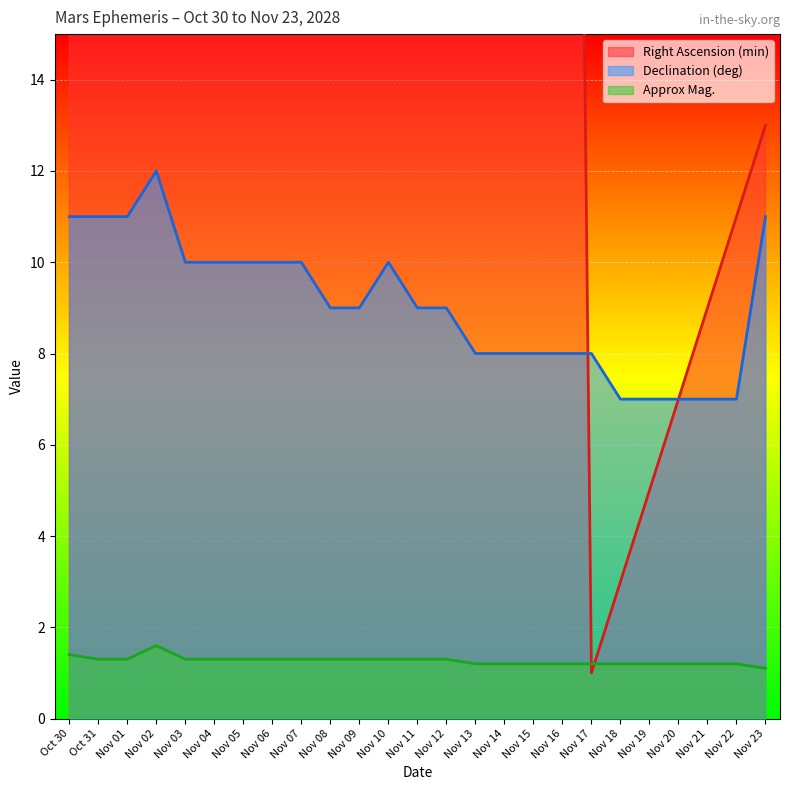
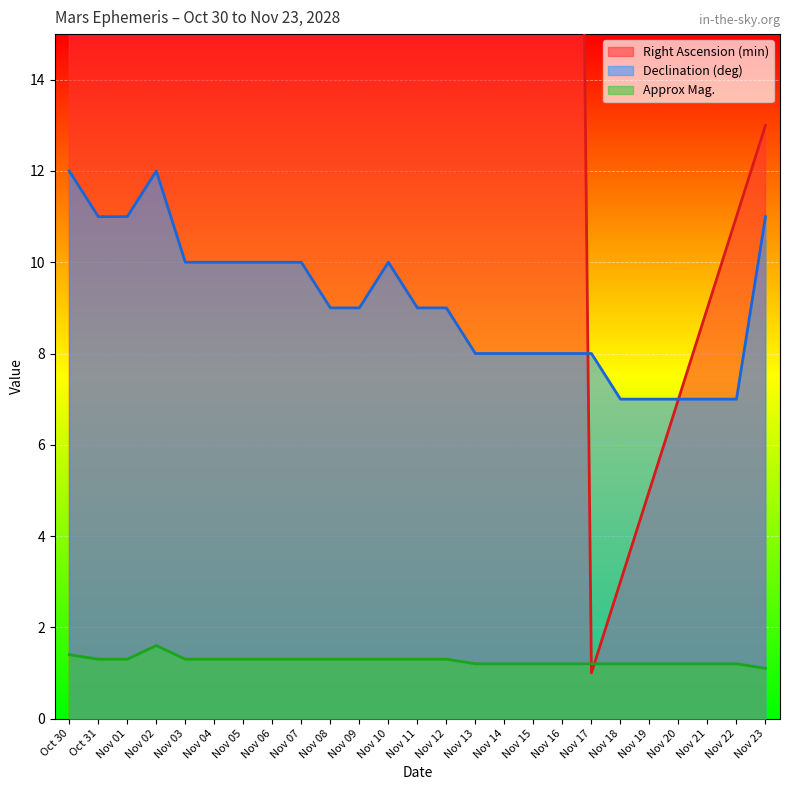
  {
    "Right Ascension (min)": {
      "Nov 17": 1,
      "Nov 18": 3,
      "Nov 19": 5,
      "Nov 21": 9,
      "Nov 22": 11,
      "Nov 23": 13
    },
    "Declination (deg)": {
-     "Oct 30": 11,
+     "Oct 30": 12,
      "Oct 31": 11,
      "Nov 01": 11,
      "Nov 02": 12,
      "Nov 03": 10,
      "Nov 04": 10,
      "Nov 05": 10,
      "Nov 06": 10,
      "Nov 07": 10,
      "Nov 08": 9,
      "Nov 09": 9,
      "Nov 10": 10,
      "Nov 11": 9,
      "Nov 12": 9,
      "Nov 13": 8,
      "Nov 14": 8,
      "Nov 15": 8,
      "Nov 16": 8,
      "Nov 17": 8,
      "Nov 18": 7,
      "Nov 19": 7,
      "Nov 21": 7,
      "Nov 22": 7,
      "Nov 23": 11
    },
    "Approx Mag.": {
      "Oct 30": 1.4,
      "Oct 31": 1.3,
      "Nov 01": 1.3,
      "Nov 02": 1.6,
      "Nov 03": 1.3,
      "Nov 04": 1.3,
      "Nov 05": 1.3,
      "Nov 06": 1.3,
      "Nov 07": 1.3,
      "Nov 08": 1.3,
      "Nov 09": 1.3,
      "Nov 10": 1.3,
      "Nov 11": 1.3,
      "Nov 12": 1.3,
      "Nov 13": 1.2,
      "Nov 14": 1.2,
      "Nov 15": 1.2,
      "Nov 16": 1.2,
      "Nov 17": 1.2,
      "Nov 18": 1.2,
      "Nov 19": 1.2,
      "Nov 20": 1.2,
      "Nov 21": 1.2,
      "Nov 22": 1.2,
      "Nov 23": 1.1
    }
  }
